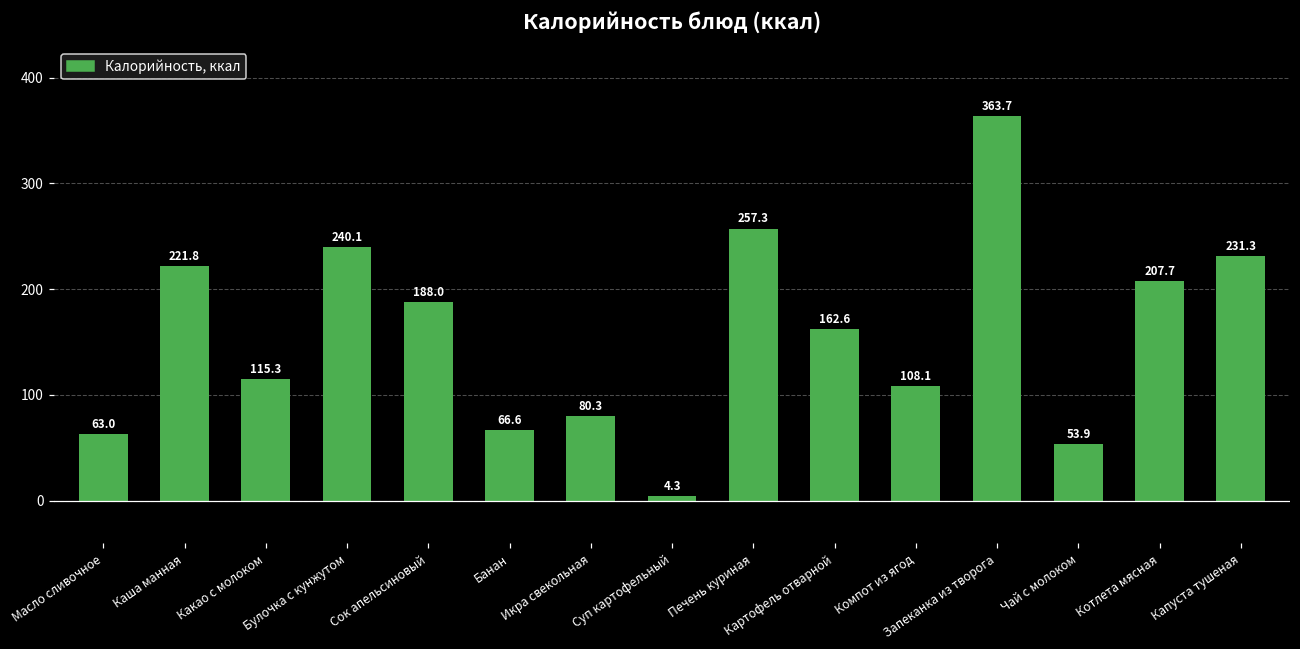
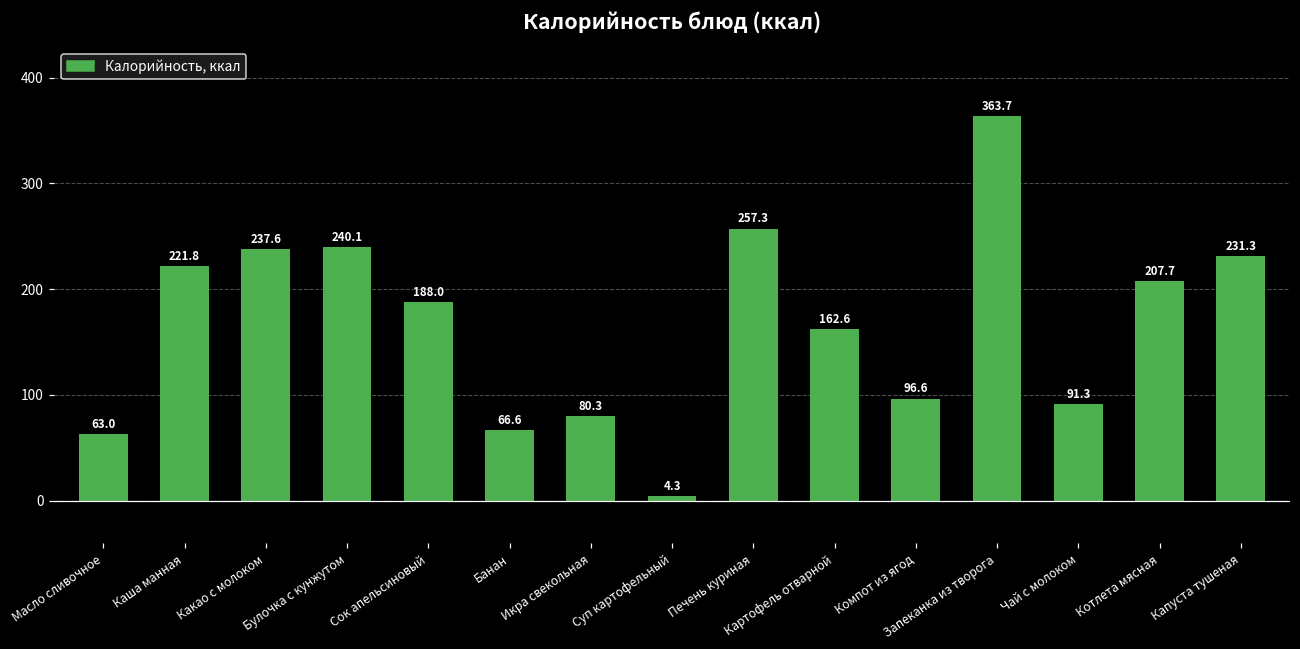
  {
    "Масло сливочное": 63.0,
    "Каша манная": 221.8,
-   "Какао с молоком": 115.3,
+   "Какао с молоком": 237.6,
    "Булочка с кунжутом": 240.1,
    "Сок апельсиновый": 188.0,
    "Банан": 66.6,
    "Икра свекольная": 80.3,
    "Суп картофельный": 4.3,
    "Печень куриная": 257.3,
    "Картофель отварной": 162.6,
-   "Компот из ягод": 108.1,
+   "Компот из ягод": 96.6,
    "Запеканка из творога": 363.7,
-   "Чай с молоком": 53.9,
+   "Чай с молоком": 91.3,
    "Котлета мясная": 207.7,
    "Капуста тушеная": 231.3
  }
